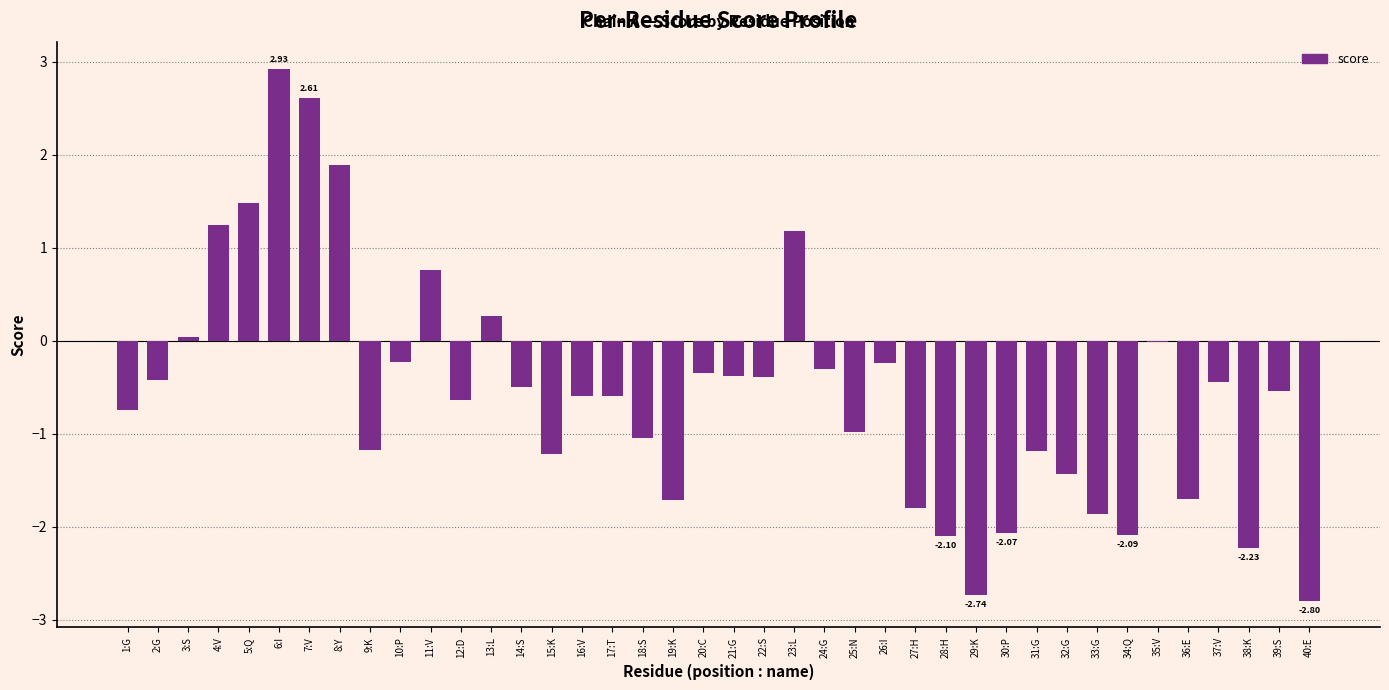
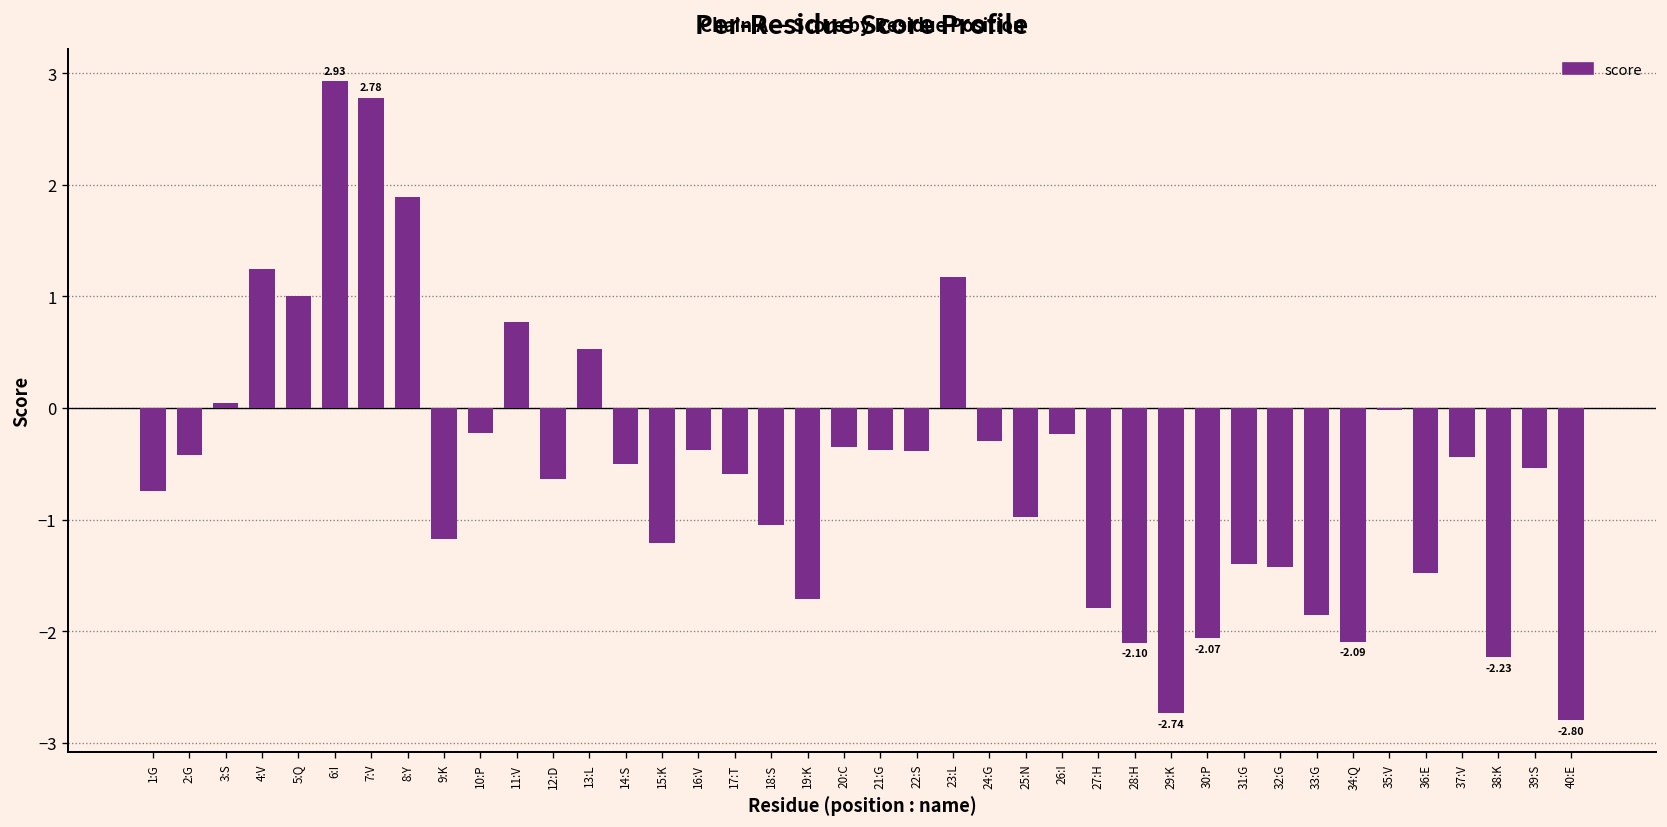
  {
-   "5:Q": 1.5,
+   "5:Q": 1.0,
    "6:I": 2.93,
-   "7:V": 2.61,
-   "13:L": 0.3,
-   "16:V": -0.6,
+   "7:V": 2.78,
+   "13:L": 0.5,
+   "16:V": -0.4,
    "28:H": -2.10,
    "29:K": -2.74,
    "30:P": -2.07,
-   "31:G": -1.2,
+   "31:G": -1.4,
    "34:Q": -2.09,
-   "36:E": -1.7,
+   "36:E": -1.5,
    "38:K": -2.23,
    "40:E": -2.80
  }
